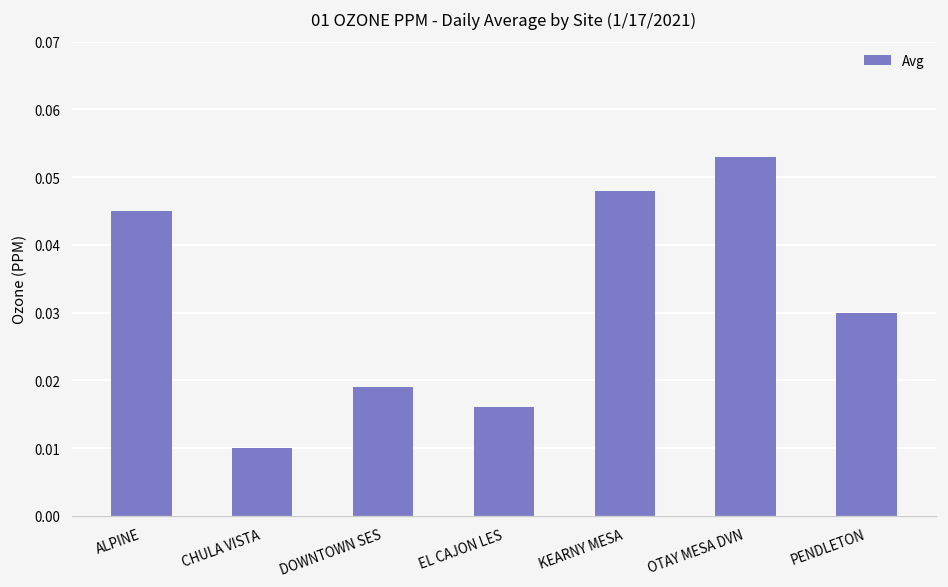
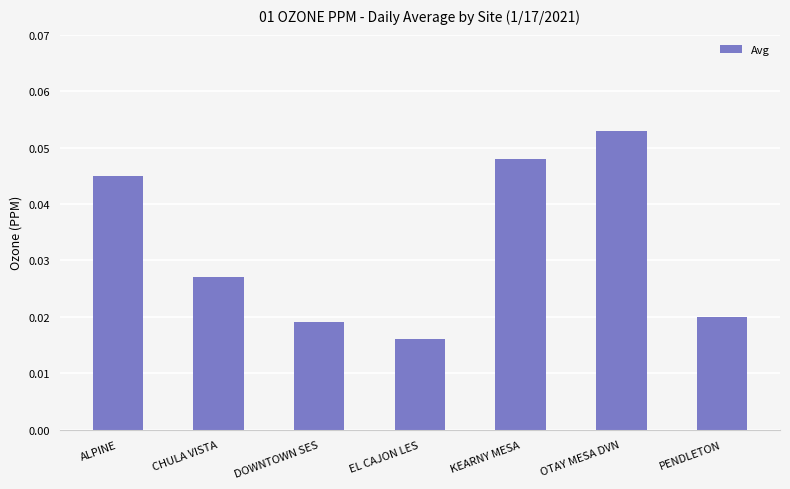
  {
    "ALPINE": 0.045,
-   "CHULA VISTA": 0.010,
+   "CHULA VISTA": 0.027,
    "DOWNTOWN SES": 0.019,
    "EL CAJON LES": 0.016,
    "KEARNY MESA": 0.048,
    "OTAY MESA DVN": 0.053,
-   "PENDLETON": 0.03
+   "PENDLETON": 0.02
  }
